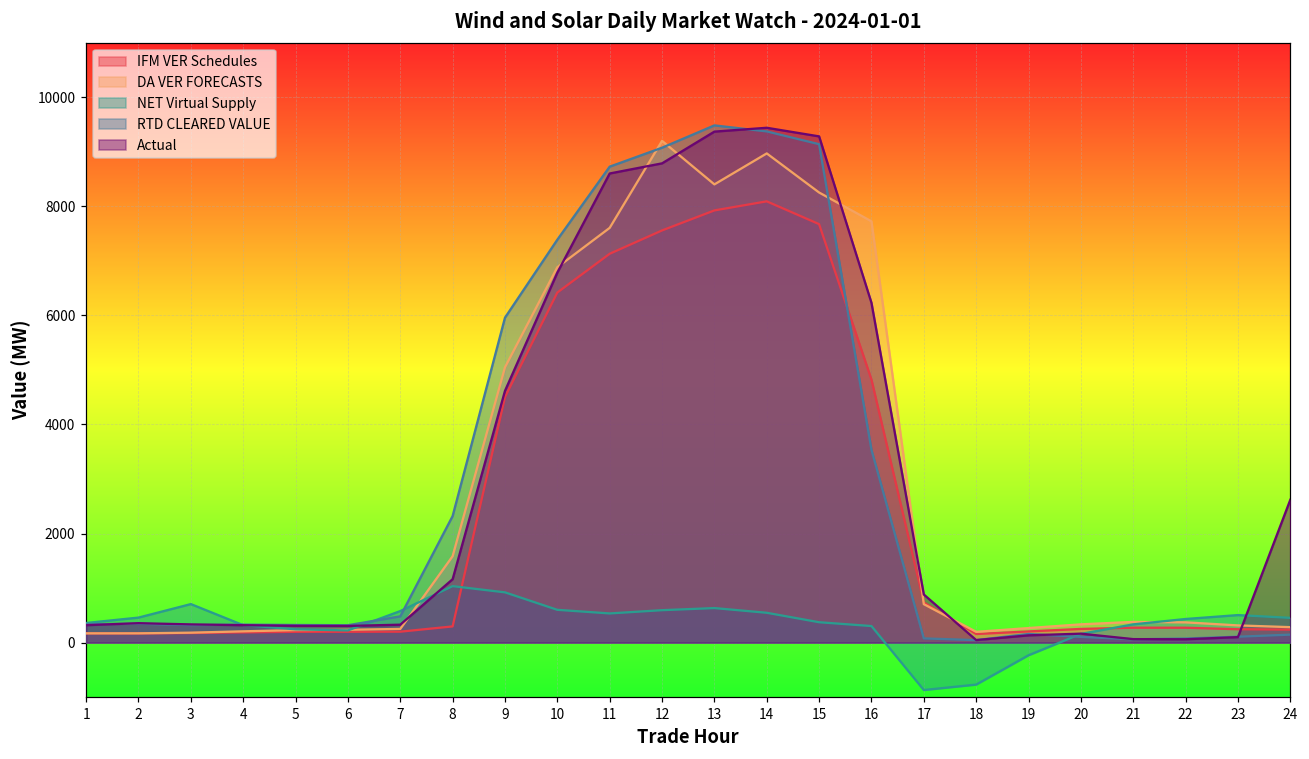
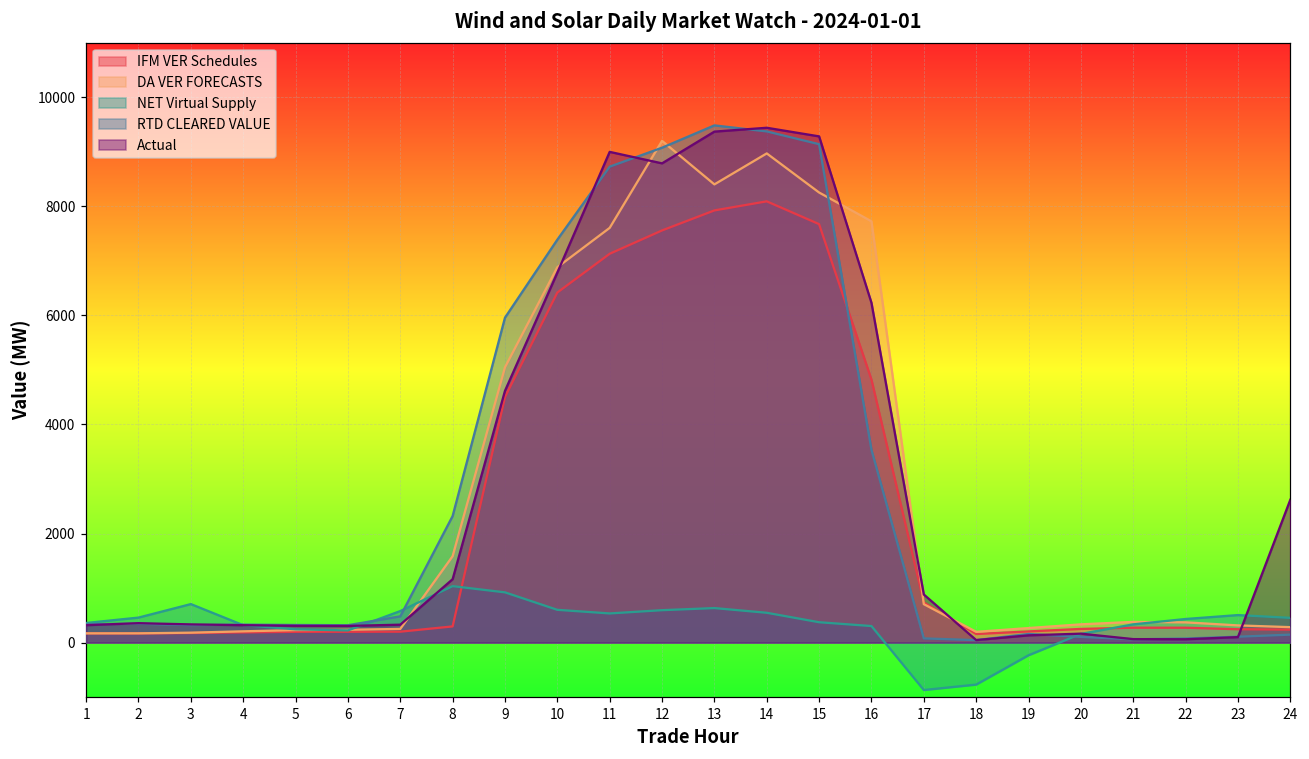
  {
    "IFM VER Schedules": {
      "7": 200,
      "8": 300,
      "9": 4500,
      "10": 6400,
      "11": 7100,
      "12": 7600,
      "13": 7900,
      "14": 8100,
      "15": 7700,
      "16": 4800,
      "20": 300,
      "21": 300,
      "22": 300,
      "23": 200
    },
    "DA VER FORECASTS": {
      "7": 300,
      "8": 1600,
      "9": 5000,
      "10": 6900,
      "11": 7600,
      "12": 9200,
      "13": 8400,
      "14": 9000,
      "15": 8300,
      "16": 7700,
      "19": 300,
      "20": 300,
      "22": 400,
      "23": 300
    },
    "Actual": {
      "7": 300,
      "8": 1200,
      "9": 4600,
      "10": 6800,
-     "11": 8600,
+     "11": 9000,
      "12": 8800,
      "13": 9400,
      "14": 9400,
      "15": 9300,
      "16": 6200,
      "17": 900,
      "24": 2600
    }
  }
